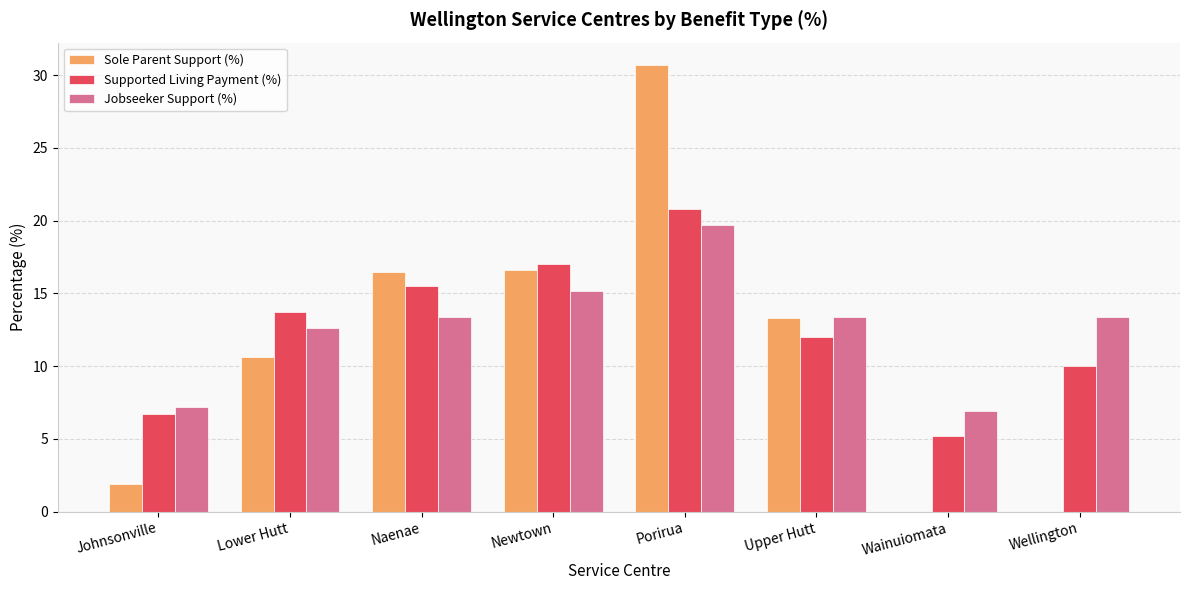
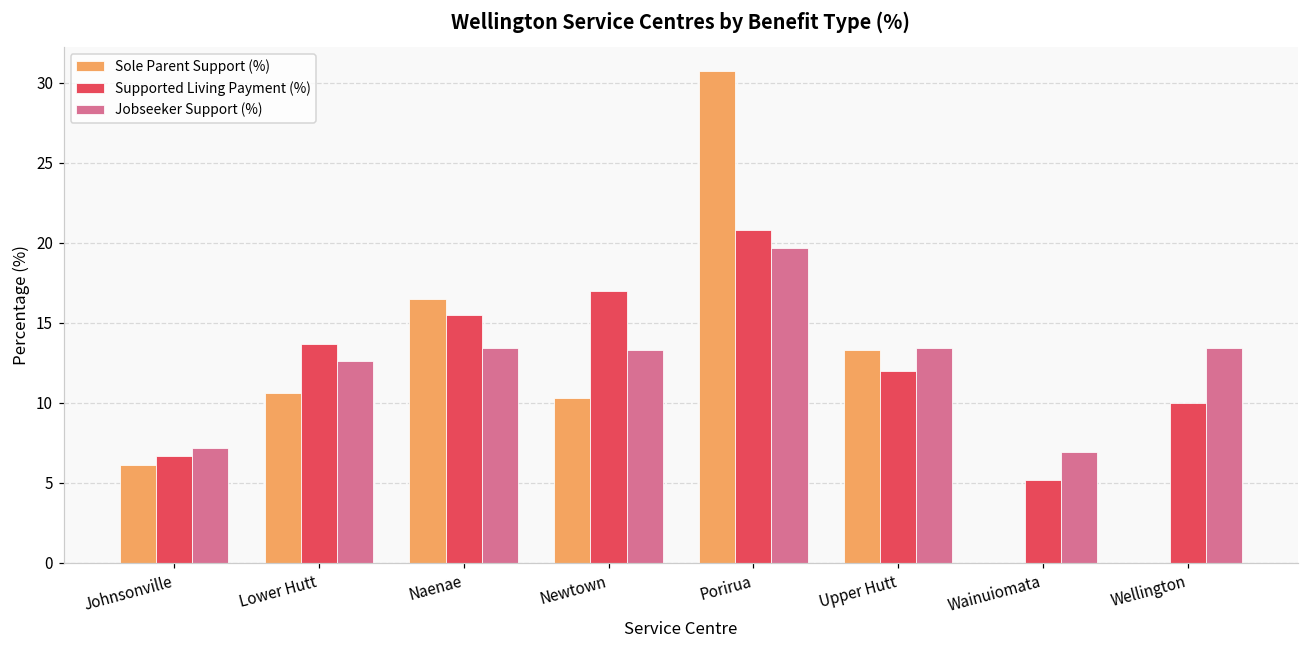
  {
    "Sole Parent Support (%)": {
-     "Johnsonville": 1.9,
+     "Johnsonville": 6.1,
      "Lower Hutt": 10.6,
      "Naenae": 16.5,
-     "Newtown": 16.6,
+     "Newtown": 10.3,
      "Porirua": 30.7,
      "Upper Hutt": 13.3,
      "Wainuiomata": 0.0,
      "Wellington": 0.0
    },
    "Supported Living Payment (%)": {
      "Johnsonville": 6.7,
      "Lower Hutt": 13.7,
      "Naenae": 15.5,
      "Newtown": 17.0,
      "Porirua": 20.8,
      "Upper Hutt": 12.0,
      "Wainuiomata": 5.2,
      "Wellington": 10.0
    },
    "Jobseeker Support (%)": {
      "Johnsonville": 7.2,
      "Lower Hutt": 12.6,
      "Naenae": 13.4,
-     "Newtown": 15.2,
+     "Newtown": 13.3,
      "Porirua": 19.7,
      "Upper Hutt": 13.4,
      "Wainuiomata": 6.9,
      "Wellington": 13.4
    }
  }
